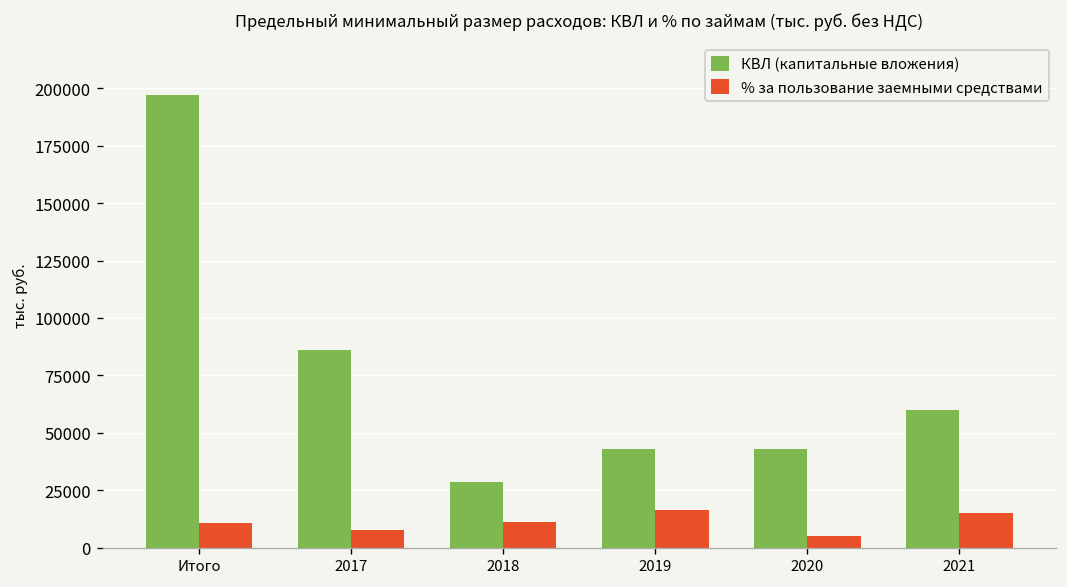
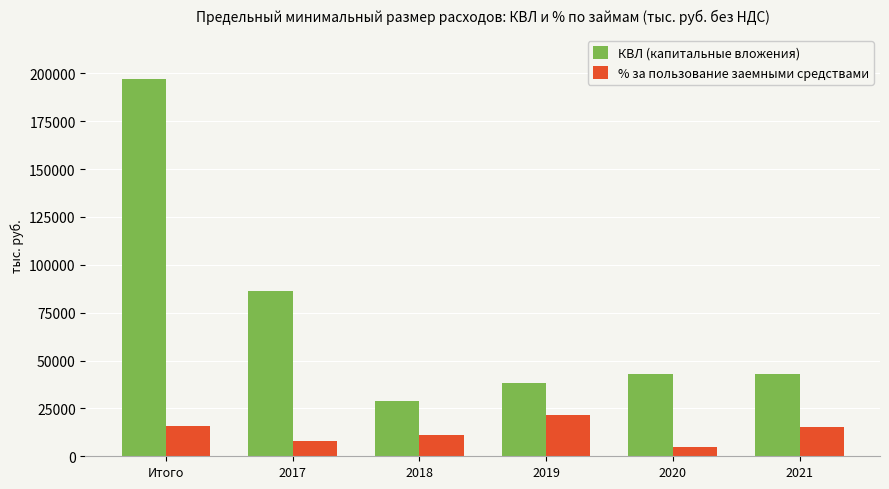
  {
    "КВЛ (капитальные вложения)": {
      "Итого": 197000,
      "2017": 86000,
      "2018": 29000,
-     "2019": 43000,
+     "2019": 38000,
      "2020": 43000,
-     "2021": 60000
+     "2021": 43000
    },
    "% за пользование заемными средствами": {
-     "Итого": 11000,
+     "Итого": 16000,
      "2017": 8000,
      "2018": 11000,
-     "2019": 16000,
+     "2019": 22000,
      "2020": 5000,
      "2021": 15000
    }
  }
